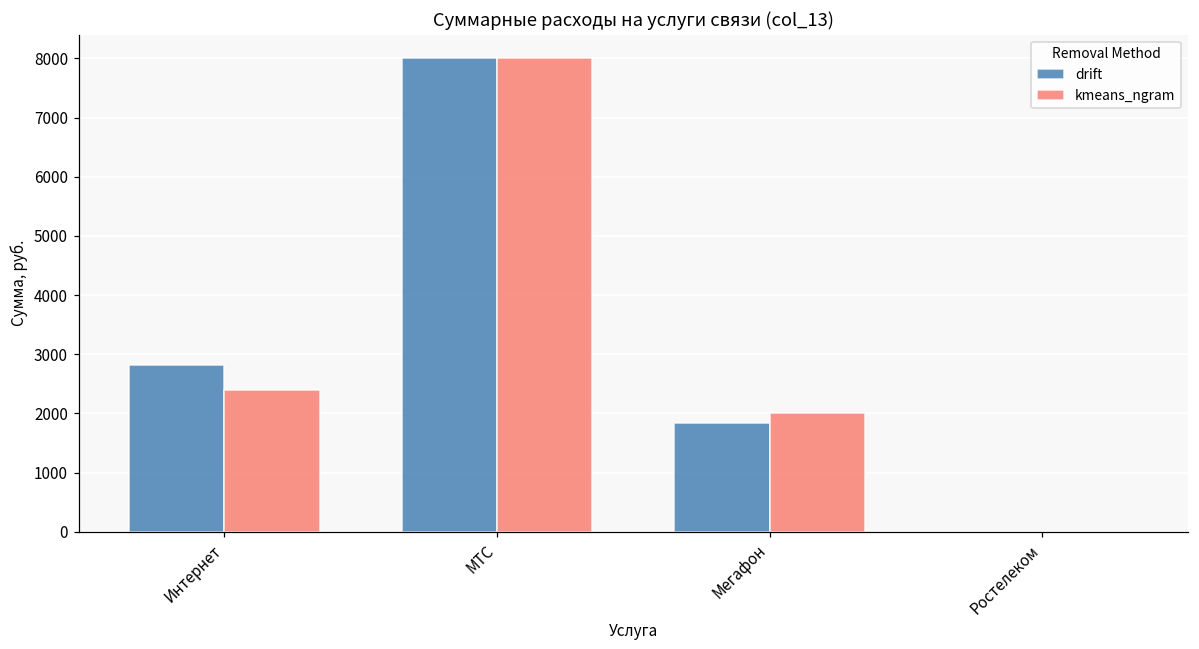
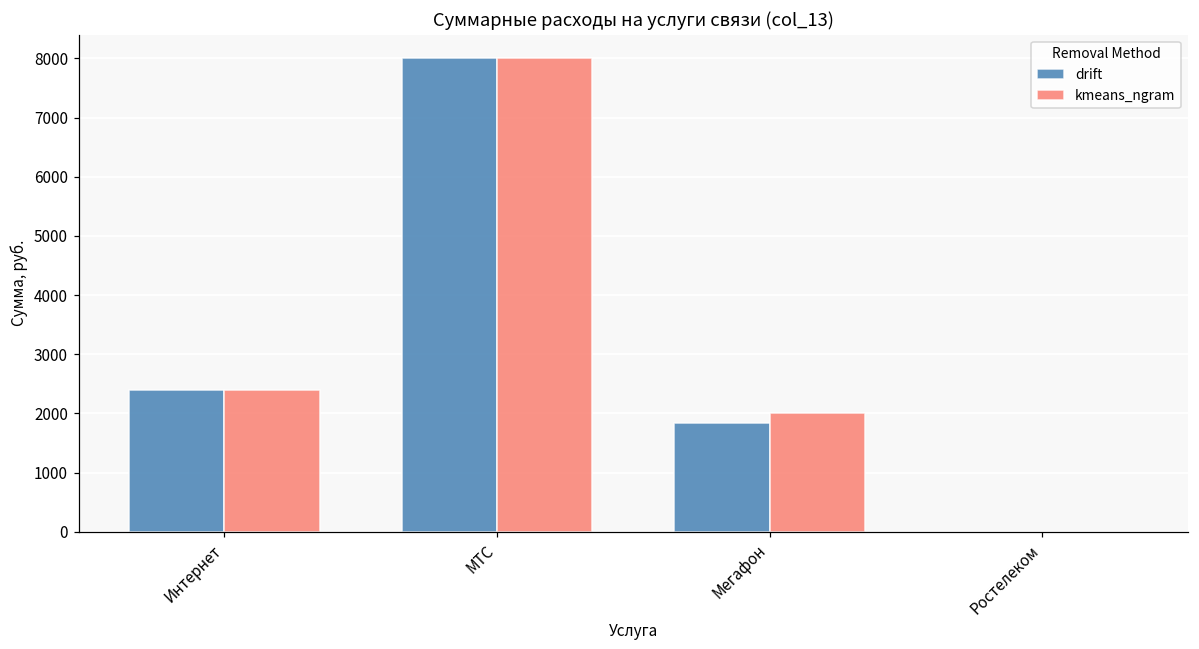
  {
    "drift": {
-     "Интернет": 2800,
+     "Интернет": 2400,
      "МТС": 8000,
      "Мегафон": 1800,
      "Ростелеком": 0
    },
    "kmeans_ngram": {
      "Интернет": 2400,
      "МТС": 8000,
      "Мегафон": 2000,
      "Ростелеком": 0
    }
  }
